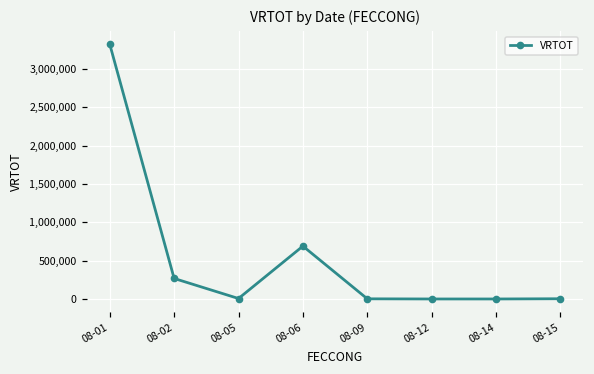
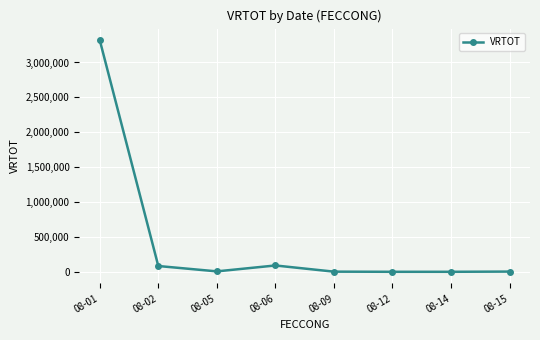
  {
    "08-01": "3,300,000",
-   "08-02": "300,000",
+   "08-02": "100,000",
    "08-05": "0",
-   "08-06": "700,000",
+   "08-06": "100,000",
    "08-09": "0",
    "08-12": "0",
    "08-14": "0",
    "08-15": "0"
  }
